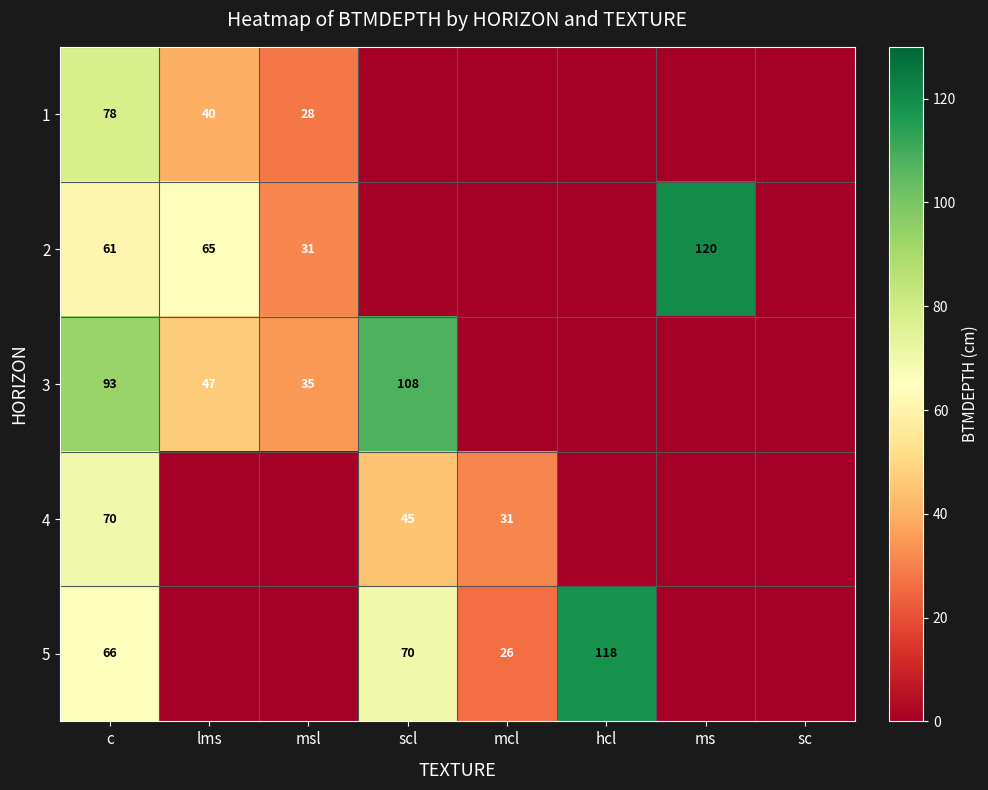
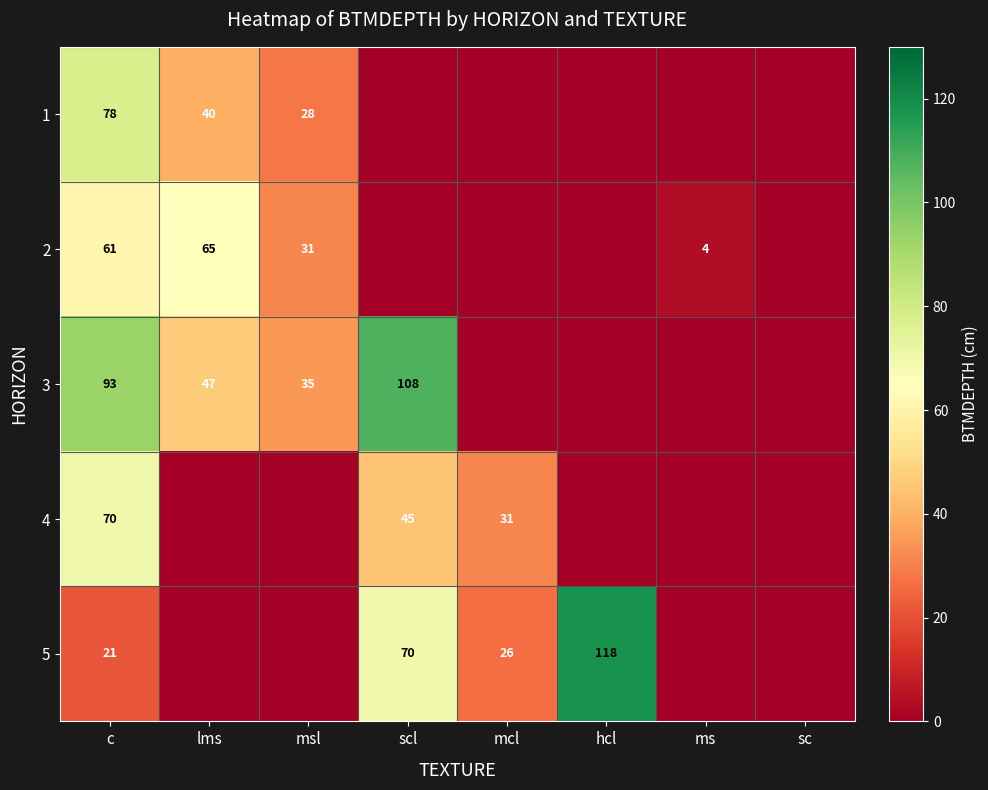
  {
    "1": {
      "c": 78,
      "lms": 40,
      "msl": 28
    },
    "2": {
      "c": 61,
      "lms": 65,
      "msl": 31,
-     "ms": 120
+     "ms": 4
    },
    "3": {
      "c": 93,
      "lms": 47,
      "msl": 35,
      "scl": 108
    },
    "4": {
      "c": 70,
      "scl": 45,
      "mcl": 31
    },
    "5": {
-     "c": 66,
+     "c": 21,
      "scl": 70,
      "mcl": 26,
      "hcl": 118
    }
  }
